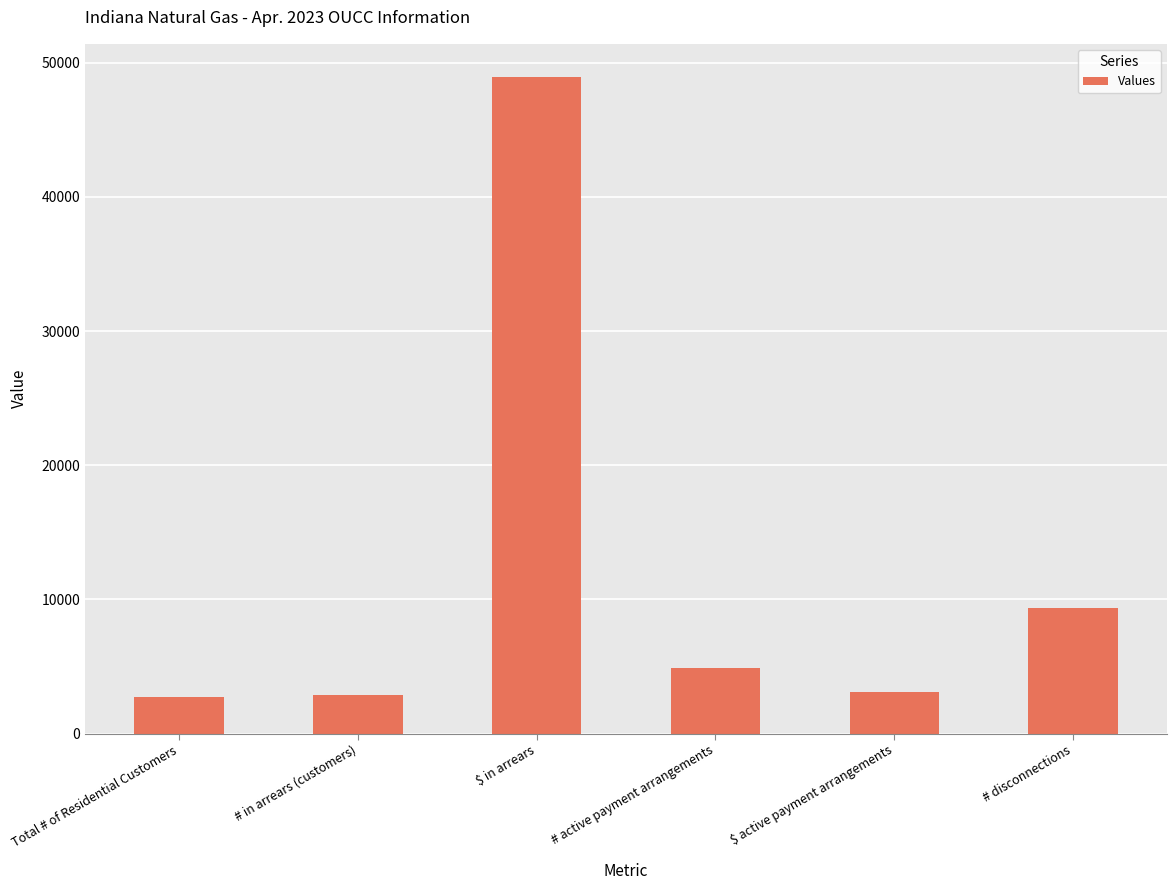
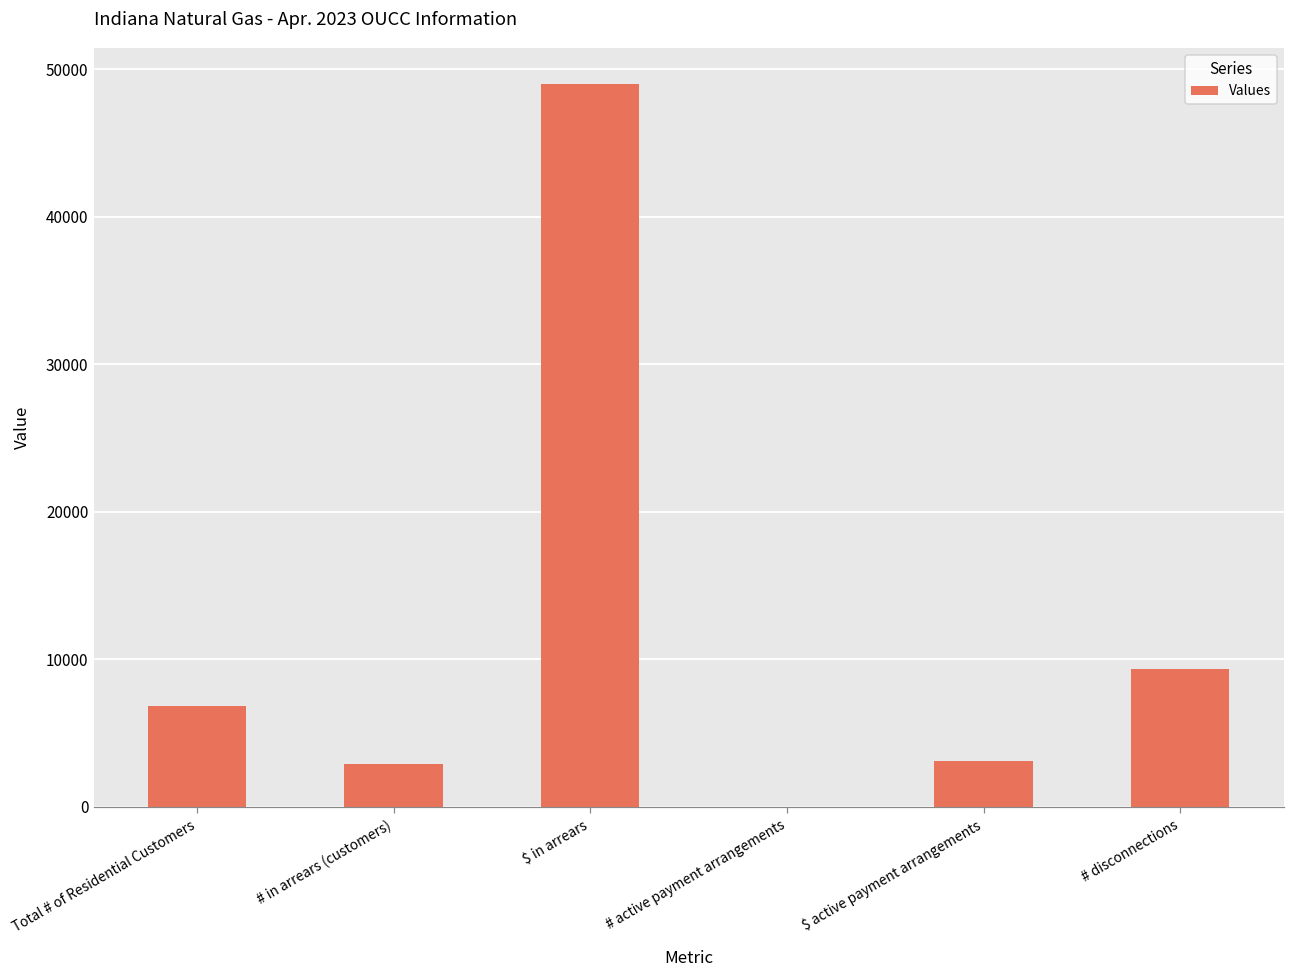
  {
-   "Total # of Residential Customers": 2700,
+   "Total # of Residential Customers": 6900,
    "# in arrears (customers)": 2900,
    "$ in arrears": 49000,
-   "# active payment arrangements": 4900,
+   "# active payment arrangements": 0,
    "$ active payment arrangements": 3100,
    "# disconnections": 9400
  }
